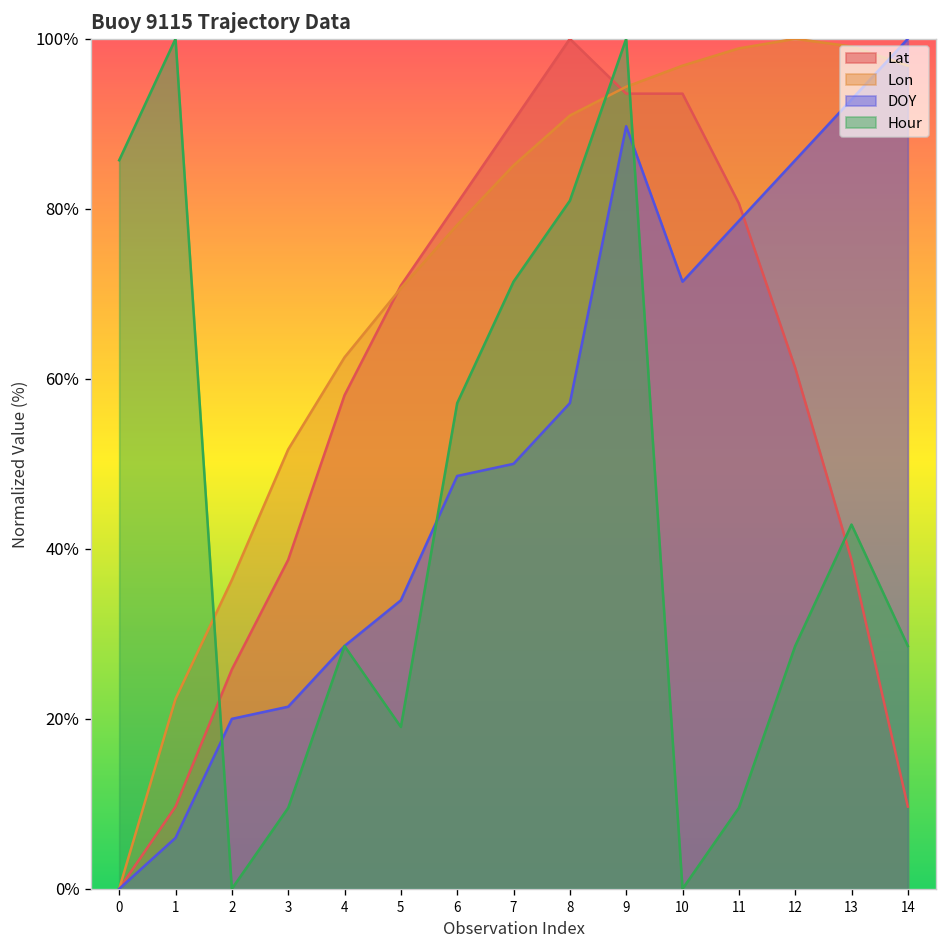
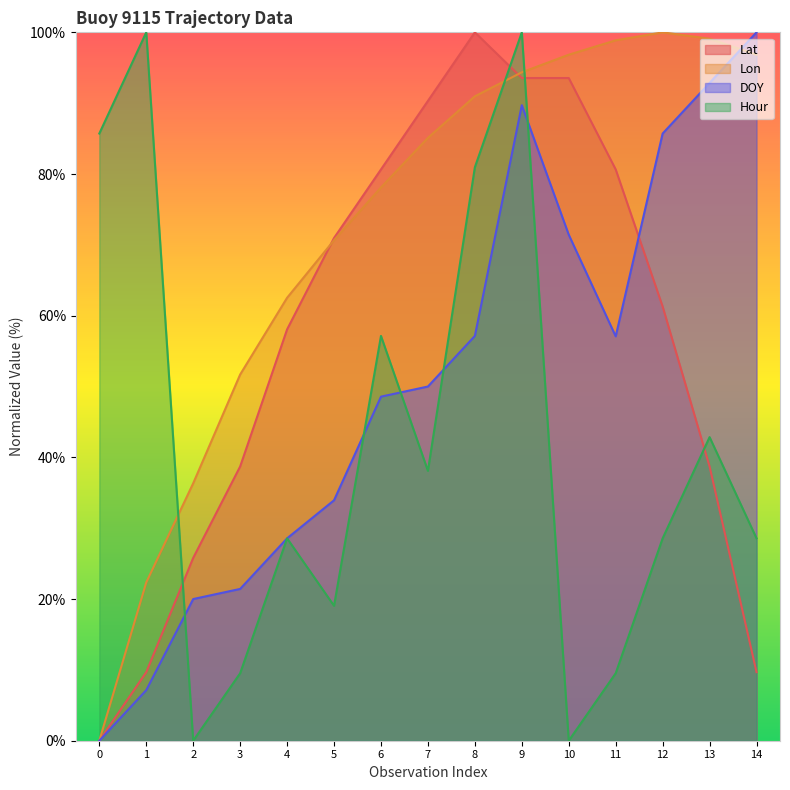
  {
    "DOY": {
-     "1": "6%",
+     "1": "7%",
      "2": "20%",
      "3": "21%",
      "5": "34%",
      "6": "49%",
      "7": "50%",
      "8": "57%",
      "9": "90%",
      "10": "71%",
-     "11": "79%",
+     "11": "57%",
      "12": "86%",
      "14": "100%"
    },
    "Hour": {
      "0": "86%",
      "1": "100%",
      "2": "0%",
      "3": "10%",
      "5": "19%",
      "6": "57%",
-     "7": "71%",
+     "7": "38%",
      "8": "81%",
      "9": "100%",
      "10": "0%",
      "11": "10%",
      "12": "29%",
      "13": "43%",
      "14": "29%"
    }
  }
